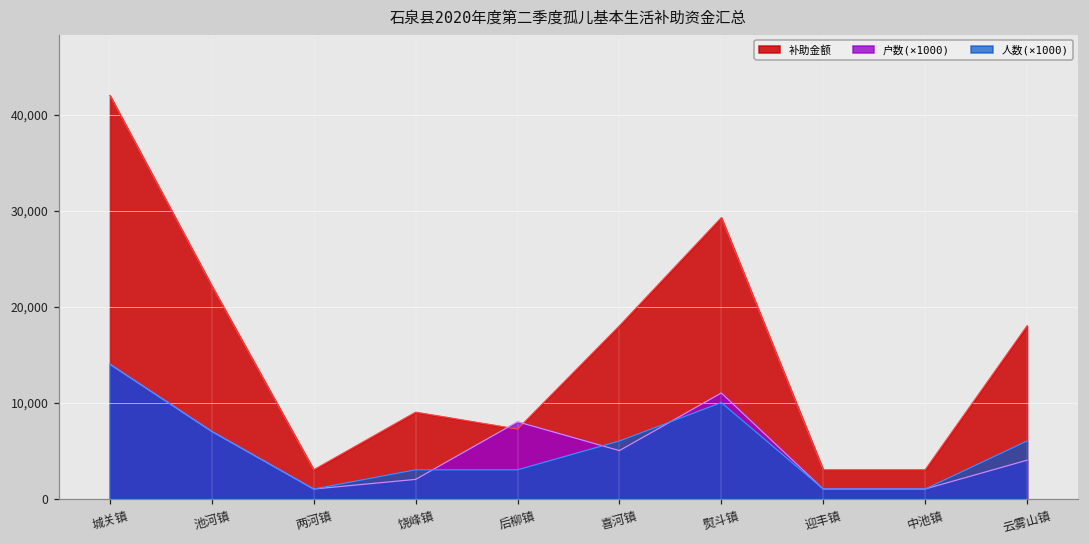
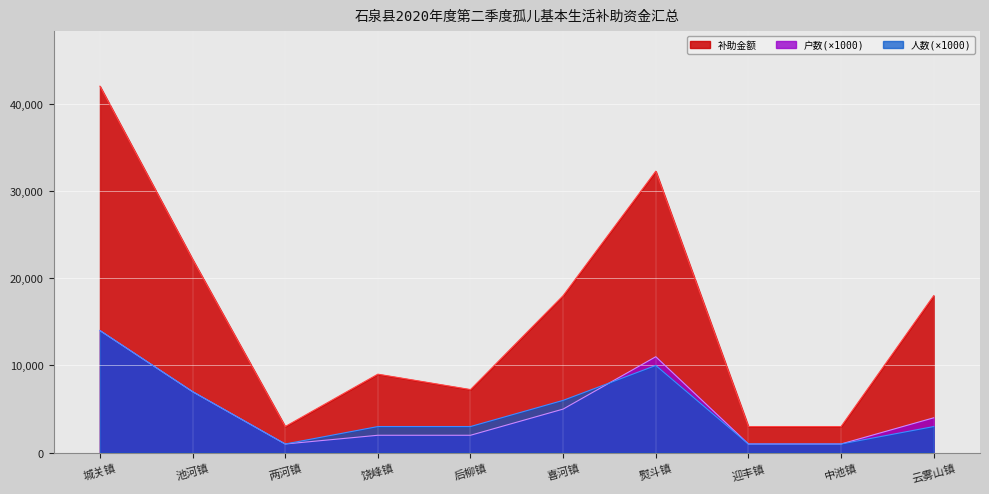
  {
    "补助金额": {
      "城关镇": "42,000",
      "池河镇": "22,000",
      "两河镇": "3,000",
      "饶峰镇": "9,000",
      "后柳镇": "7,000",
      "喜河镇": "18,000",
-     "熨斗镇": "29,000",
+     "熨斗镇": "32,000",
      "迎丰镇": "3,000",
      "中池镇": "3,000",
      "云雾山镇": "18,000"
    },
    "户数(×1000)": {
      "饶峰镇": "2,000",
-     "后柳镇": "8,000",
+     "后柳镇": "2,000",
      "喜河镇": "5,000",
      "熨斗镇": "11,000",
      "云雾山镇": "4,000"
    },
    "人数(×1000)": {
      "饶峰镇": "3,000",
      "后柳镇": "3,000",
      "喜河镇": "6,000",
      "熨斗镇": "10,000",
-     "云雾山镇": "6,000"
+     "云雾山镇": "3,000"
    }
  }
